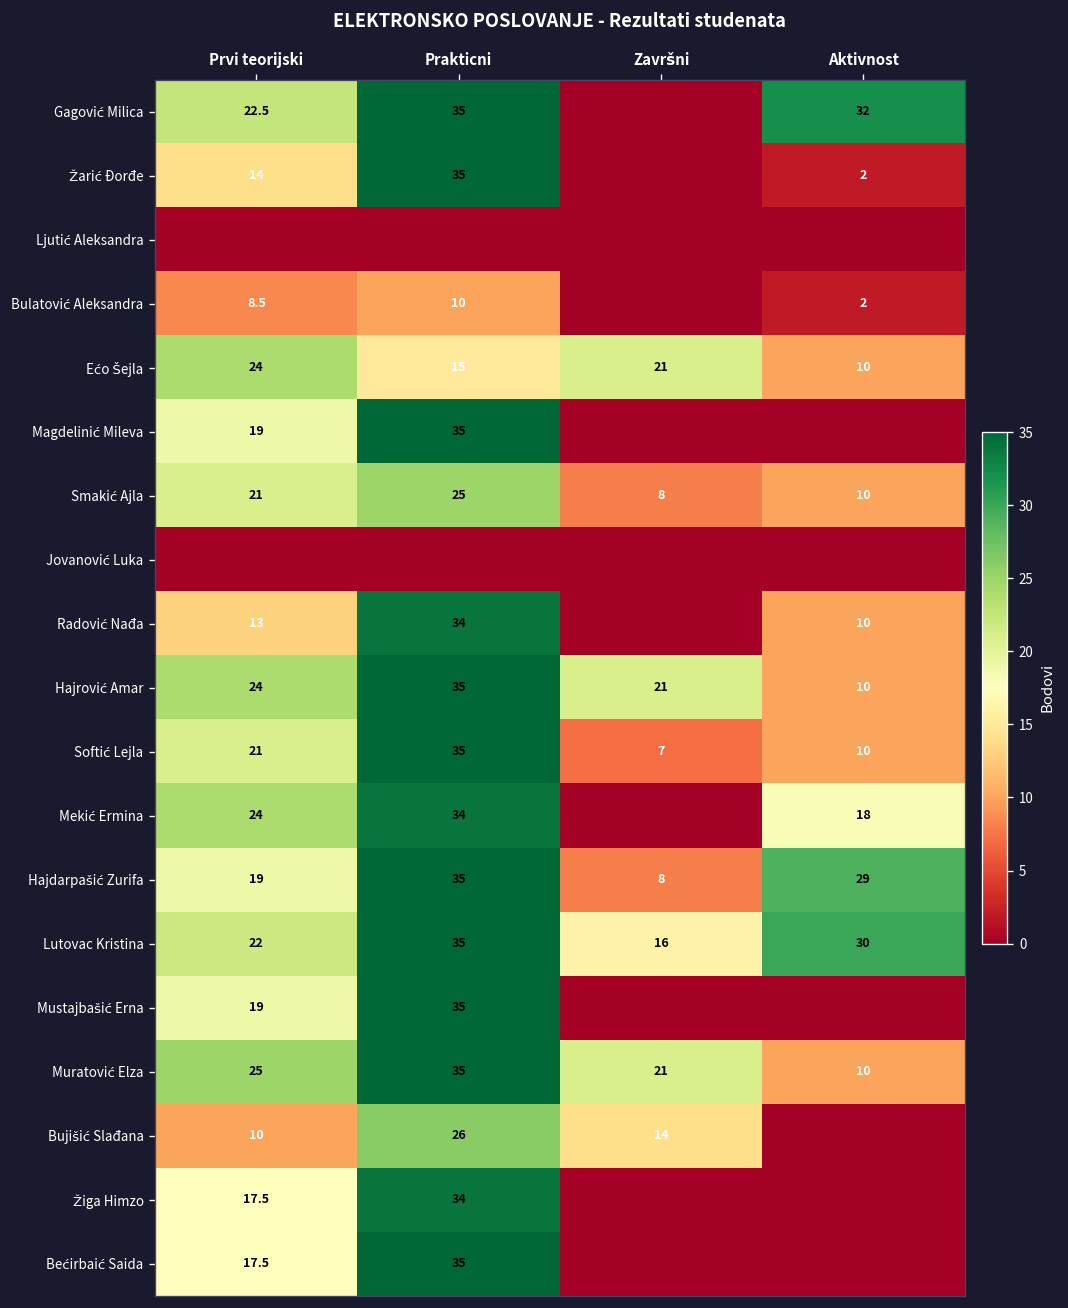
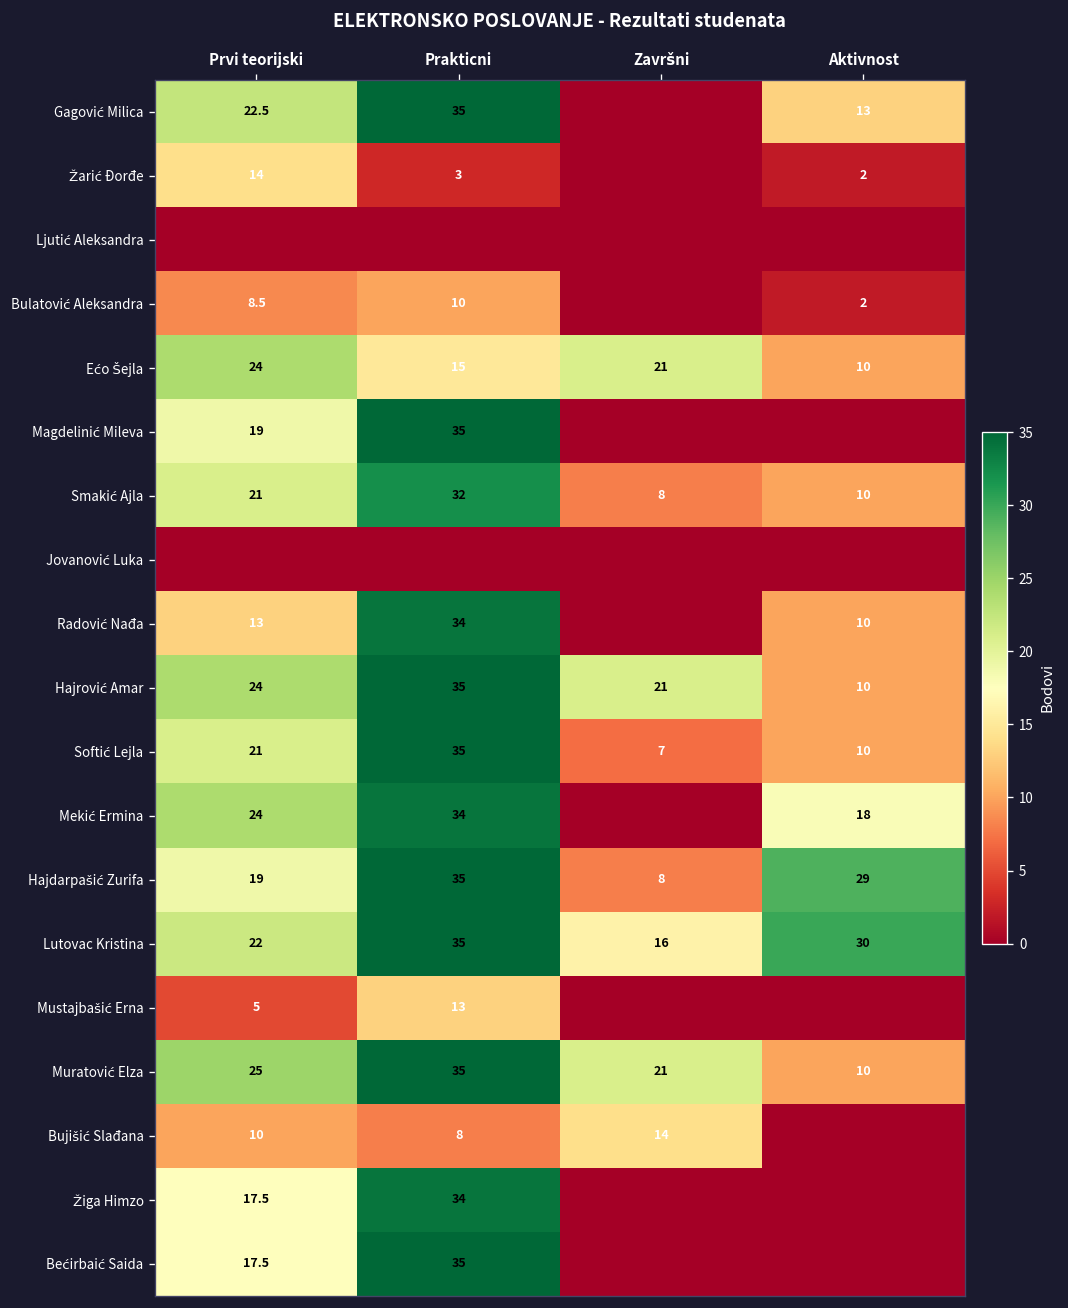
  {
    "Gagović Milica": {
      "Prvi teorijski": 22.5,
      "Prakticni": 35,
-     "Aktivnost": 32
+     "Aktivnost": 13
    },
    "Žarić Đorđe": {
      "Prvi teorijski": 14,
-     "Prakticni": 35,
+     "Prakticni": 3,
      "Aktivnost": 2
    },
    "Bulatović Aleksandra": {
      "Prvi teorijski": 8.5,
      "Prakticni": 10,
      "Aktivnost": 2
    },
    "Ećo Šejla": {
      "Prvi teorijski": 24,
      "Prakticni": 15,
      "Završni": 21,
      "Aktivnost": 10
    },
    "Magdelinić Mileva": {
      "Prvi teorijski": 19,
      "Prakticni": 35
    },
    "Smakić Ajla": {
      "Prvi teorijski": 21,
-     "Prakticni": 25,
+     "Prakticni": 32,
      "Završni": 8,
      "Aktivnost": 10
    },
    "Radović Nađa": {
      "Prvi teorijski": 13,
      "Prakticni": 34,
      "Aktivnost": 10
    },
    "Hajrović Amar": {
      "Prvi teorijski": 24,
      "Prakticni": 35,
      "Završni": 21,
      "Aktivnost": 10
    },
    "Softić Lejla": {
      "Prvi teorijski": 21,
      "Prakticni": 35,
      "Završni": 7,
      "Aktivnost": 10
    },
    "Mekić Ermina": {
      "Prvi teorijski": 24,
      "Prakticni": 34,
      "Aktivnost": 18
    },
    "Hajdarpašić Zurifa": {
      "Prvi teorijski": 19,
      "Prakticni": 35,
      "Završni": 8,
      "Aktivnost": 29
    },
    "Lutovac Kristina": {
      "Prvi teorijski": 22,
      "Prakticni": 35,
      "Završni": 16,
      "Aktivnost": 30
    },
    "Mustajbašić Erna": {
-     "Prvi teorijski": 19,
-     "Prakticni": 35
+     "Prvi teorijski": 5,
+     "Prakticni": 13
    },
    "Muratović Elza": {
      "Prvi teorijski": 25,
      "Prakticni": 35,
      "Završni": 21,
      "Aktivnost": 10
    },
    "Bujišić Slađana": {
      "Prvi teorijski": 10,
-     "Prakticni": 26,
+     "Prakticni": 8,
      "Završni": 14
    },
    "Žiga Himzo": {
      "Prvi teorijski": 17.5,
      "Prakticni": 34
    },
    "Bećirbaić Saida": {
      "Prvi teorijski": 17.5,
      "Prakticni": 35
    }
  }
